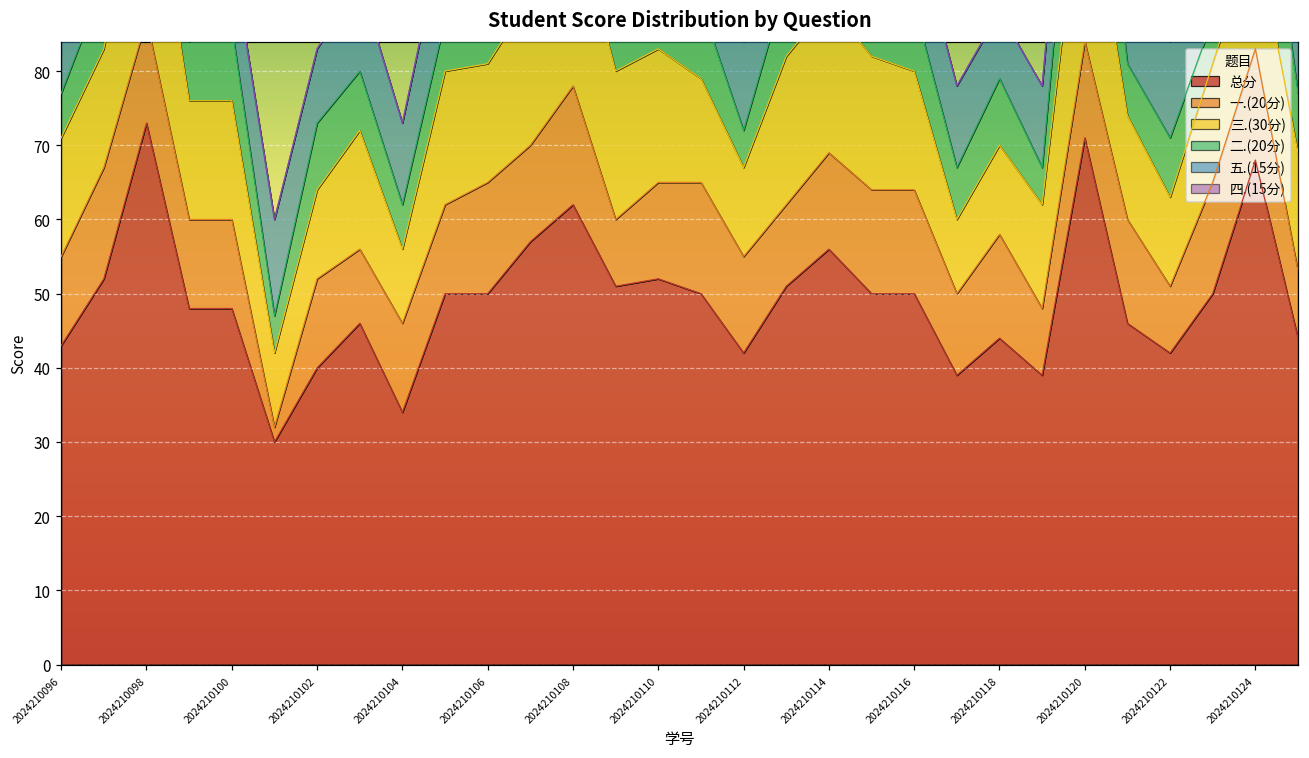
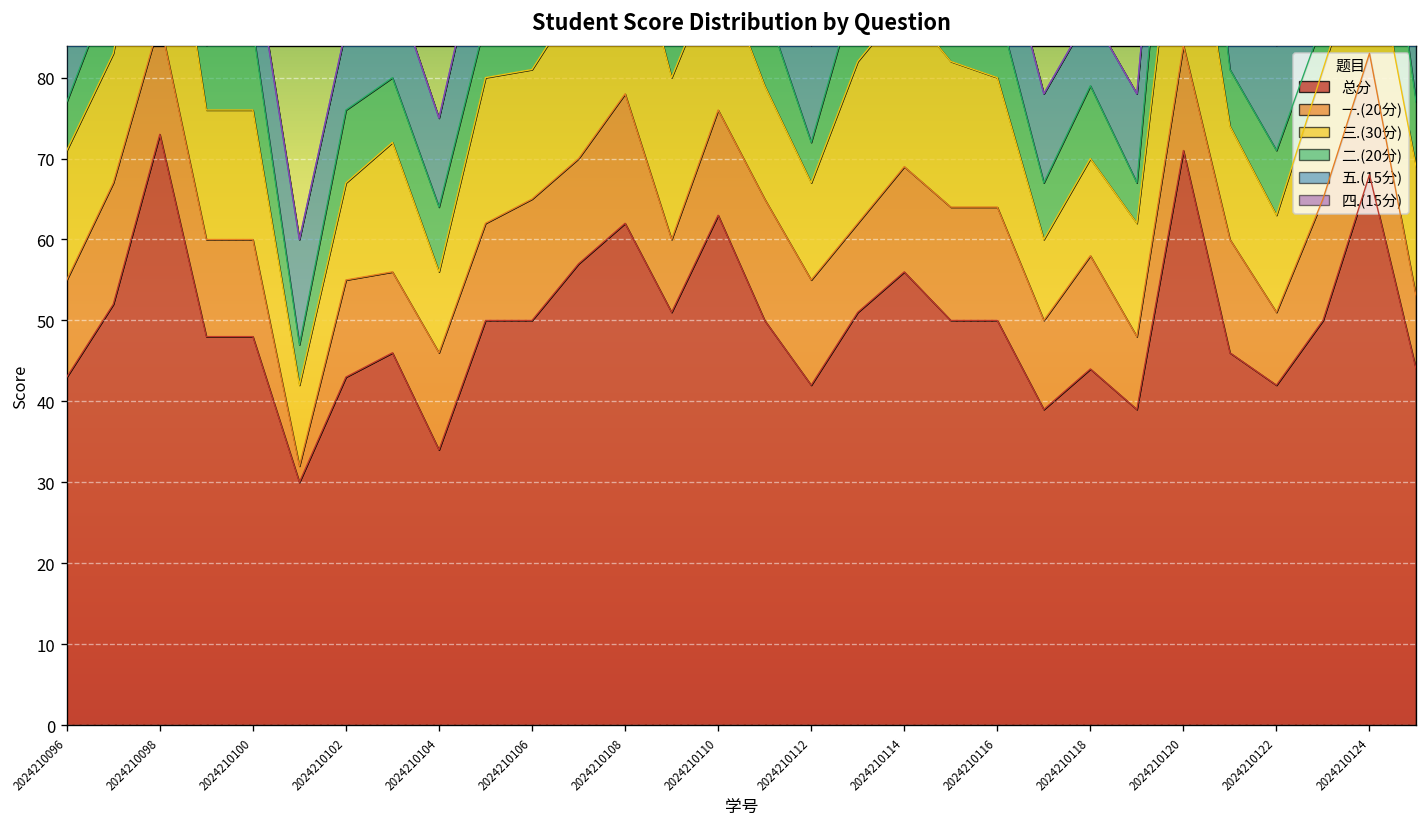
  {
    "总分": {
      "2024210096": 43,
      "2024210098": 73,
      "2024210100": 48,
-     "2024210102": 40,
+     "2024210102": 43,
      "2024210104": 34,
      "2024210106": 50,
      "2024210108": 62,
-     "2024210110": 52,
+     "2024210110": 63,
      "2024210112": 42,
      "2024210114": 56,
      "2024210116": 50,
      "2024210118": 44,
      "2024210120": 71,
      "2024210122": 42
    },
    "一.(20分)": {
      "2024210096": 12,
      "2024210100": 12,
      "2024210102": 12,
      "2024210104": 12,
      "2024210106": 15,
      "2024210108": 16,
      "2024210110": 13,
      "2024210112": 13,
      "2024210114": 13,
      "2024210116": 14,
      "2024210118": 14,
      "2024210120": 13,
      "2024210122": 9
    },
    "三.(30分)": {
      "2024210096": 16,
      "2024210100": 16,
      "2024210102": 12,
      "2024210104": 10,
      "2024210106": 16,
      "2024210112": 12,
      "2024210116": 16,
      "2024210118": 12,
      "2024210122": 12
    },
    "二.(20分)": {
      "2024210096": 6,
      "2024210102": 9,
-     "2024210104": 6,
+     "2024210104": 8,
      "2024210112": 5,
      "2024210118": 9,
      "2024210122": 8
    }
  }
